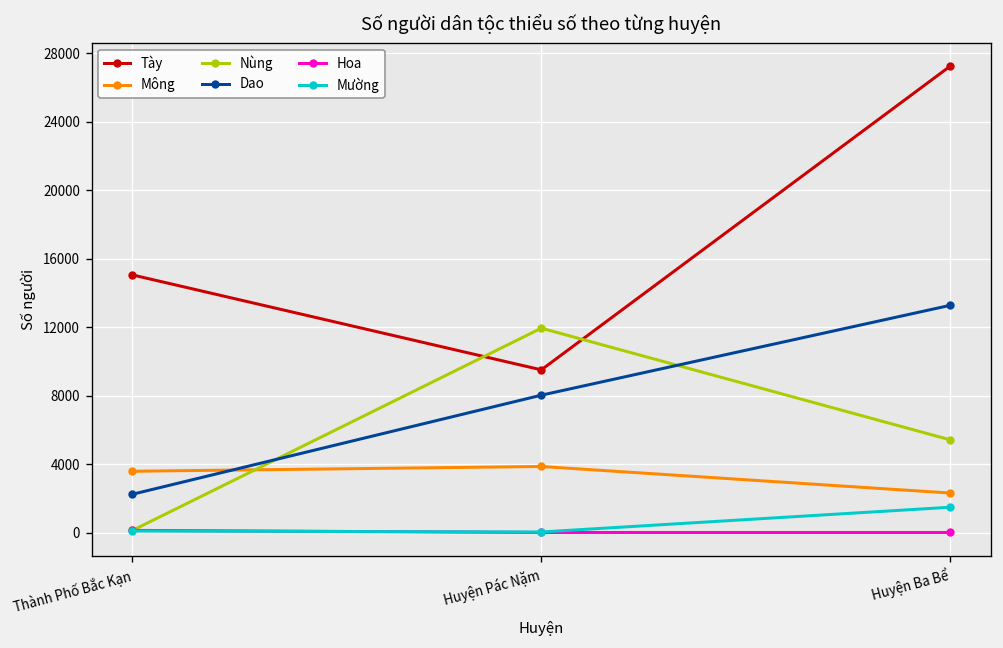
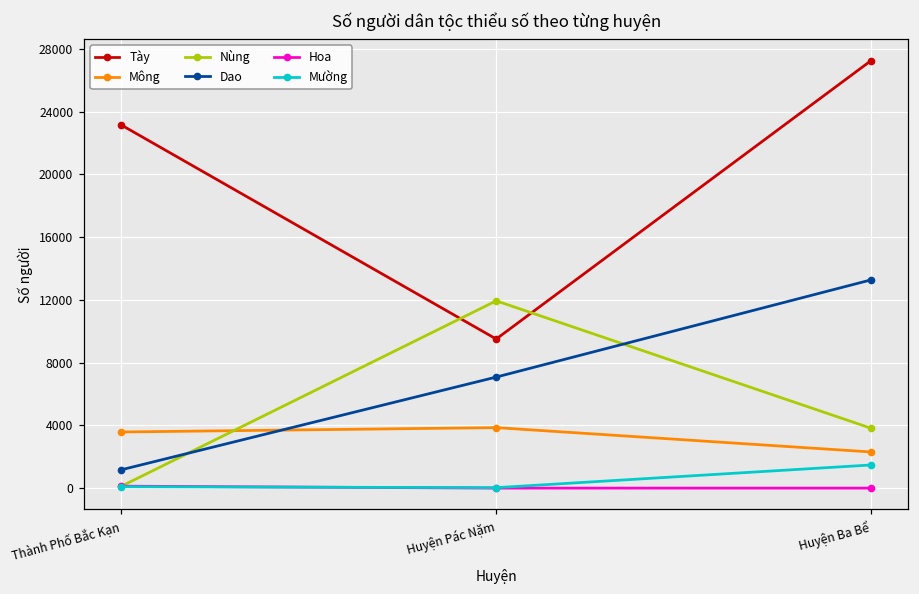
  {
    "Tày": {
-     "Thành Phố Bắc Kạn": 15100,
+     "Thành Phố Bắc Kạn": 23100,
      "Huyện Pác Nặm": 9500,
      "Huyện Ba Bể": 27300
    },
    "Mông": {
      "Thành Phố Bắc Kạn": 3600,
      "Huyện Pác Nặm": 3900,
      "Huyện Ba Bể": 2300
    },
    "Nùng": {
      "Huyện Pác Nặm": 11900,
-     "Huyện Ba Bể": 5400
+     "Huyện Ba Bể": 3800
    },
    "Dao": {
-     "Thành Phố Bắc Kạn": 2200,
-     "Huyện Pác Nặm": 8000,
+     "Thành Phố Bắc Kạn": 1200,
+     "Huyện Pác Nặm": 7100,
      "Huyện Ba Bể": 13300
    },
    "Hoa": {
      "Huyện Ba Bể": 0
    },
    "Mường": {
      "Huyện Ba Bể": 1500
    }
  }
